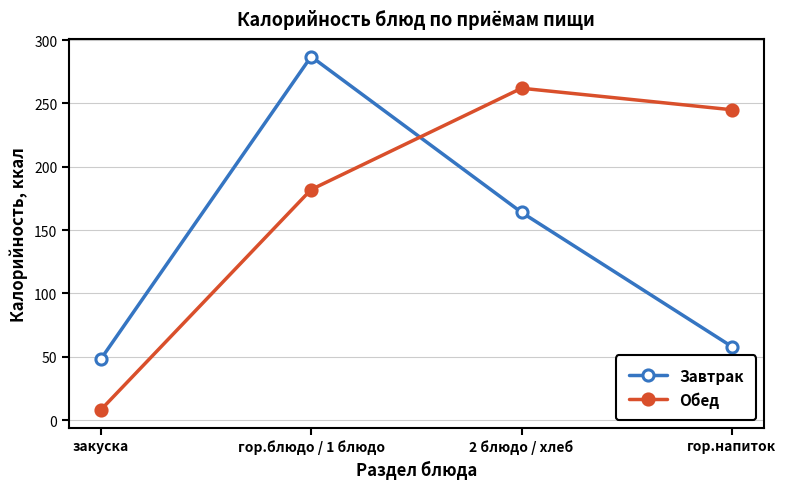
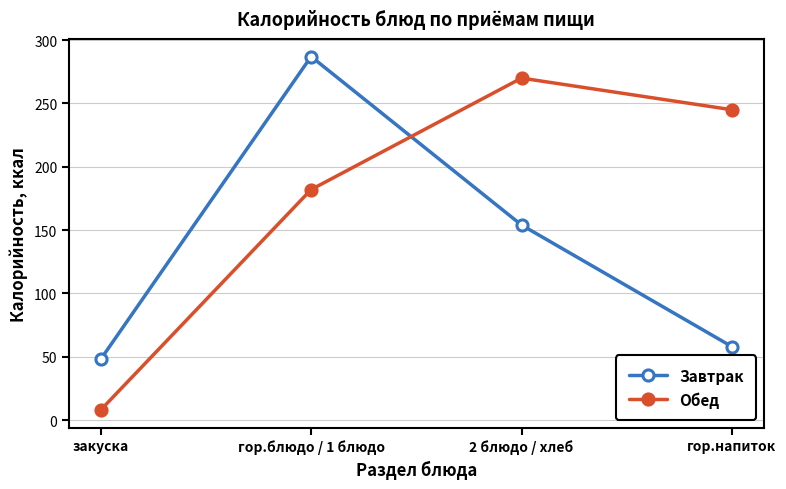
  {
    "Завтрак": {
      "закуска": 48,
      "гор.блюдо / 1 блюдо": 287,
-     "2 блюдо / хлеб": 164,
+     "2 блюдо / хлеб": 154,
      "гор.напиток": 58
    },
    "Обед": {
      "закуска": 8,
      "гор.блюдо / 1 блюдо": 182,
-     "2 блюдо / хлеб": 262,
+     "2 блюдо / хлеб": 270,
      "гор.напиток": 245
    }
  }
